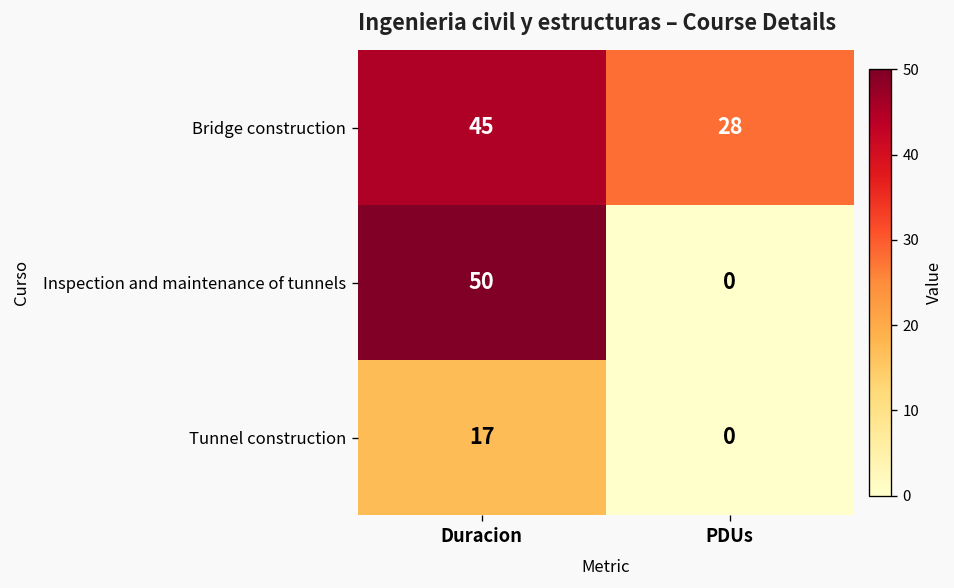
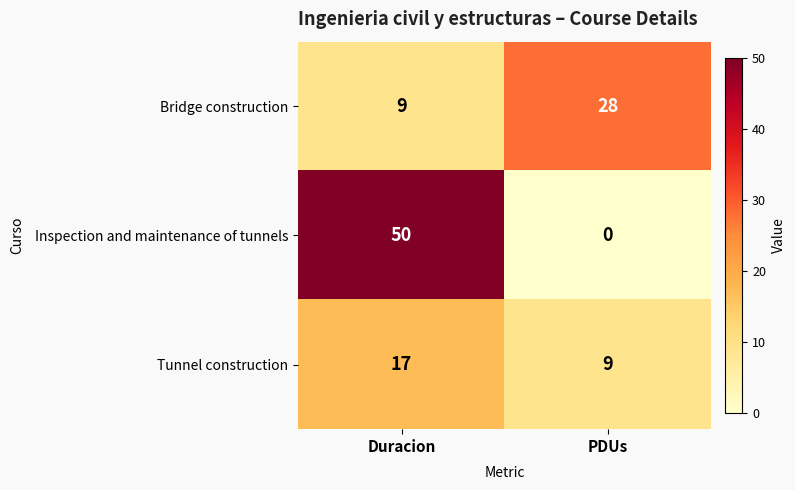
  {
    "Bridge construction": {
-     "Duracion": 45,
+     "Duracion": 9,
      "PDUs": 28
    },
    "Inspection and maintenance of tunnels": {
      "Duracion": 50,
      "PDUs": 0
    },
    "Tunnel construction": {
      "Duracion": 17,
-     "PDUs": 0
+     "PDUs": 9
    }
  }
